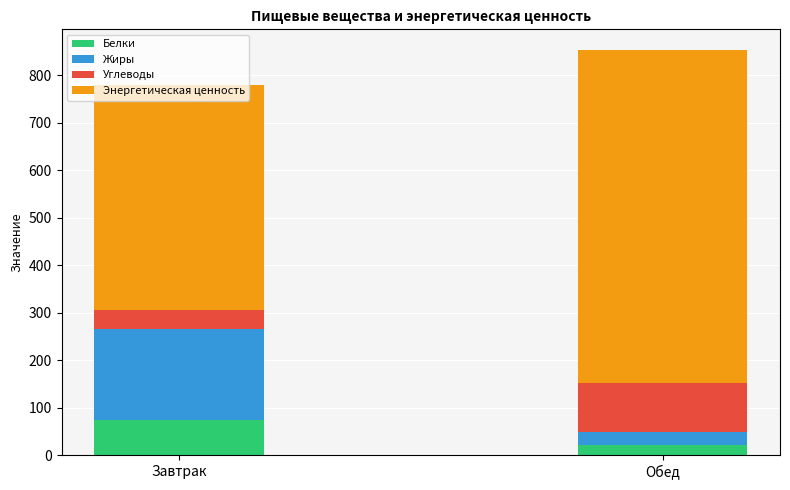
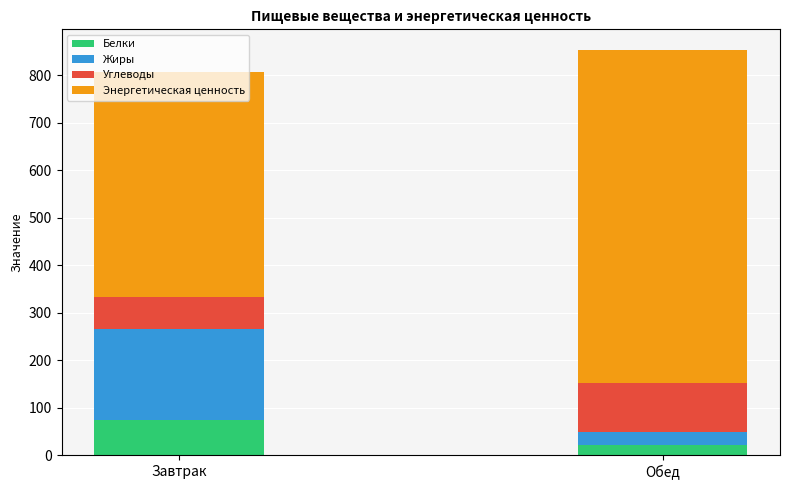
  {
    "Белки": {
      "Завтрак": 70,
      "Обед": 20
    },
    "Жиры": {
      "Завтрак": 190,
      "Обед": 30
    },
    "Углеводы": {
-     "Завтрак": 40,
+     "Завтрак": 70,
      "Обед": 100
    },
    "Энергетическая ценность": {
      "Обед": 700
    }
  }
